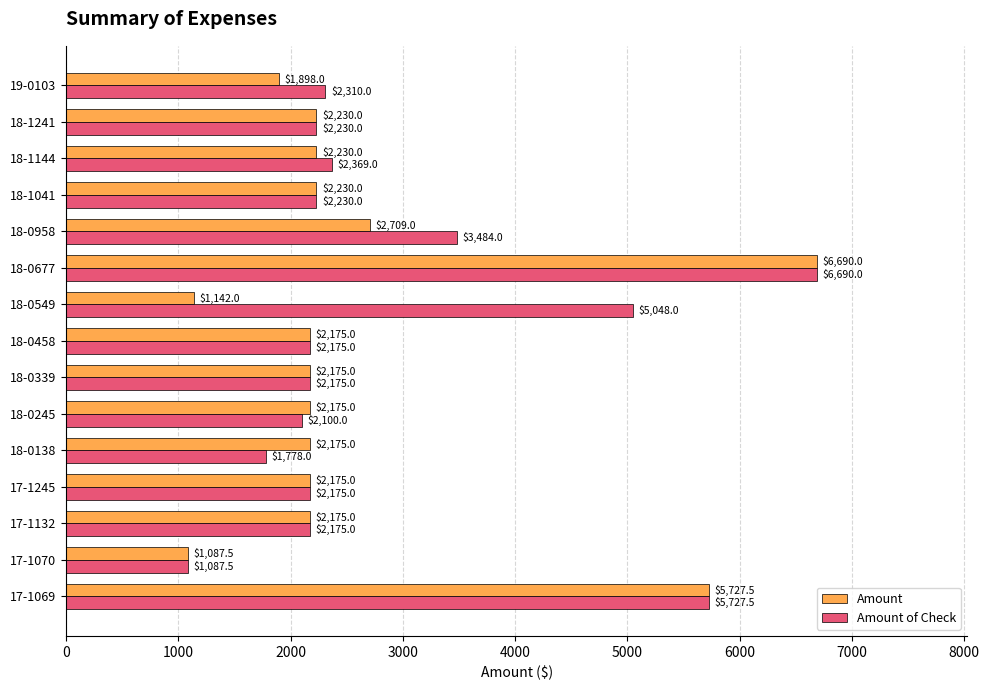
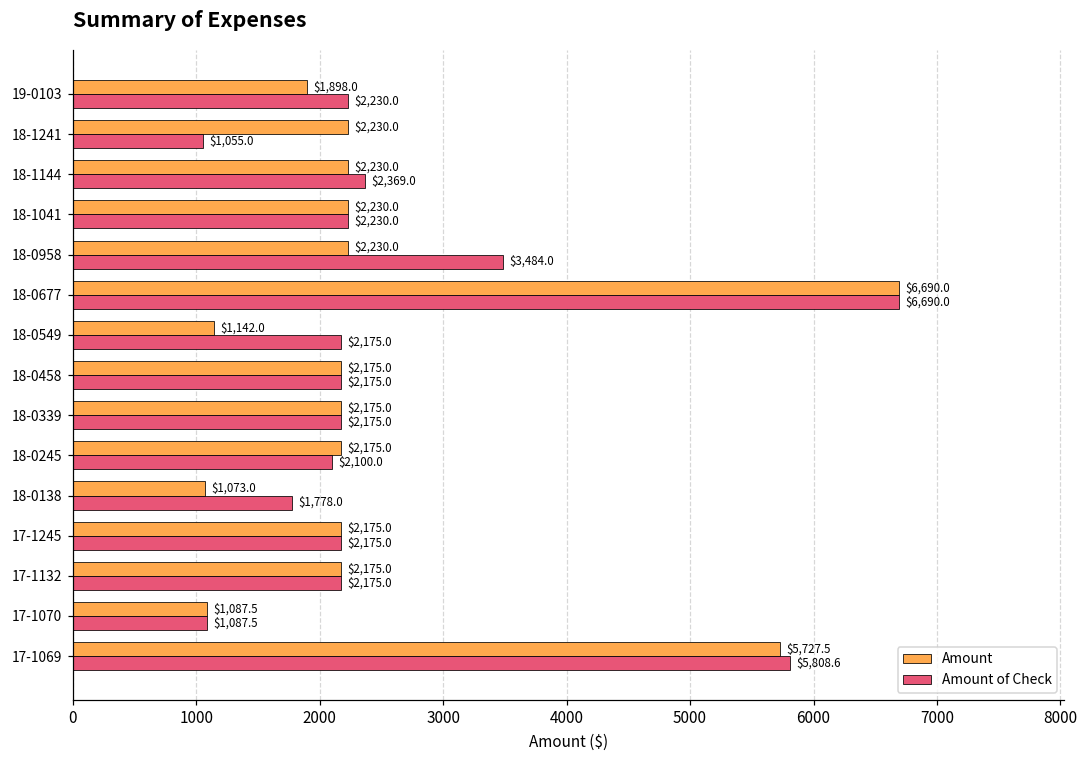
  {
    "Amount": {
      "19-0103": "$1,898.0",
      "18-1241": "$2,230.0",
      "18-1144": "$2,230.0",
      "18-1041": "$2,230.0",
-     "18-0958": "$2,709.0",
+     "18-0958": "$2,230.0",
      "18-0677": "$6,690.0",
      "18-0549": "$1,142.0",
      "18-0458": "$2,175.0",
      "18-0339": "$2,175.0",
      "18-0245": "$2,175.0",
-     "18-0138": "$2,175.0",
+     "18-0138": "$1,073.0",
      "17-1245": "$2,175.0",
      "17-1132": "$2,175.0",
      "17-1070": "$1,087.5",
      "17-1069": "$5,727.5"
    },
    "Amount of Check": {
-     "19-0103": "$2,310.0",
-     "18-1241": "$2,230.0",
+     "19-0103": "$2,230.0",
+     "18-1241": "$1,055.0",
      "18-1144": "$2,369.0",
      "18-1041": "$2,230.0",
      "18-0958": "$3,484.0",
      "18-0677": "$6,690.0",
-     "18-0549": "$5,048.0",
+     "18-0549": "$2,175.0",
      "18-0458": "$2,175.0",
      "18-0339": "$2,175.0",
      "18-0245": "$2,100.0",
      "18-0138": "$1,778.0",
      "17-1245": "$2,175.0",
      "17-1132": "$2,175.0",
      "17-1070": "$1,087.5",
-     "17-1069": "$5,727.5"
+     "17-1069": "$5,808.6"
    }
  }
